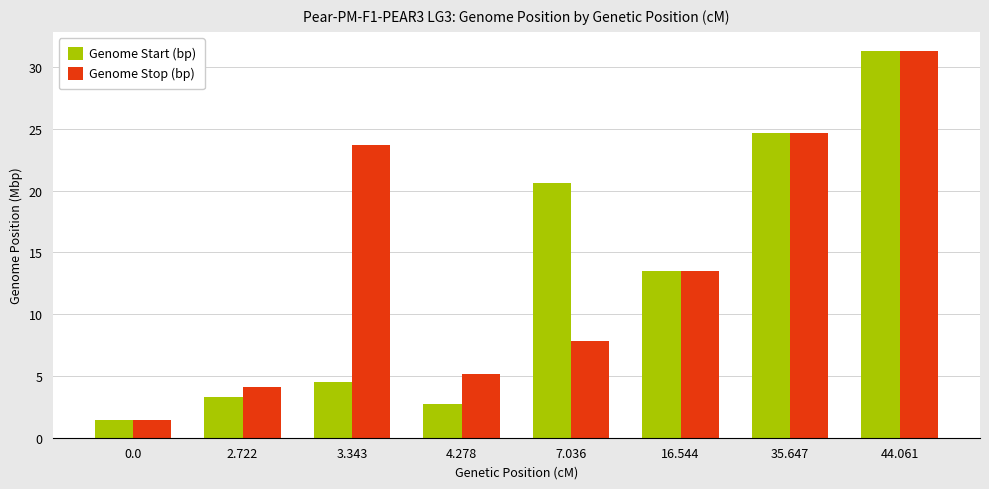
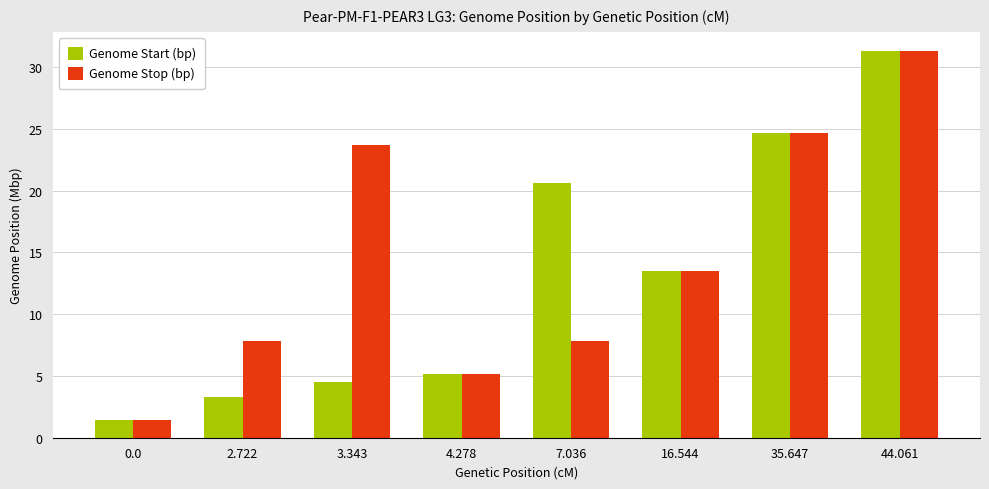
  {
    "Genome Start (bp)": {
      "0.0": 1.5,
      "2.722": 3.3,
      "3.343": 4.5,
-     "4.278": 2.8,
+     "4.278": 5.2,
      "7.036": 20.6,
      "16.544": 13.5,
      "35.647": 24.7,
      "44.061": 31.3
    },
    "Genome Stop (bp)": {
      "0.0": 1.5,
-     "2.722": 4.1,
+     "2.722": 7.9,
      "3.343": 23.7,
      "4.278": 5.2,
      "7.036": 7.8,
      "16.544": 13.5,
      "35.647": 24.7,
      "44.061": 31.3
    }
  }
